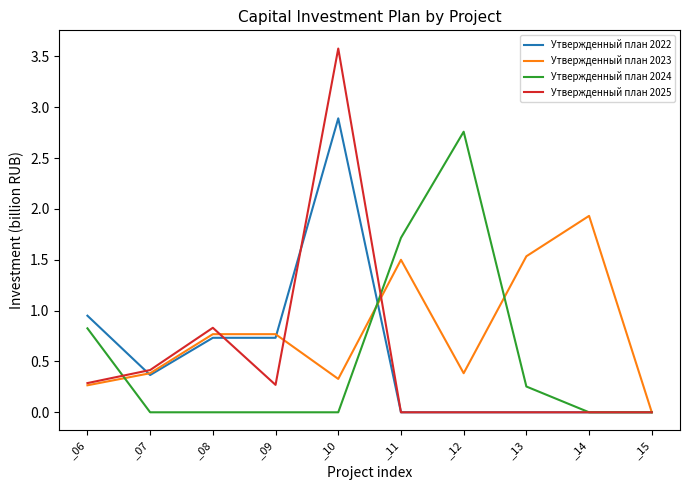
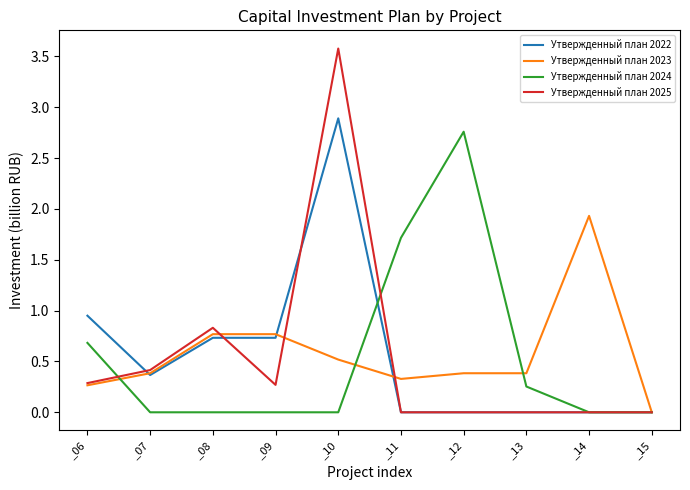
  {
    "Утвержденный план 2022": {
      "_06": 0.95,
      "_08": 0.73,
      "_09": 0.73,
      "_10": 2.89
    },
    "Утвержденный план 2023": {
      "_08": 0.77,
      "_09": 0.77,
-     "_10": 0.33,
-     "_11": 1.50,
+     "_10": 0.52,
+     "_11": 0.33,
      "_12": 0.38,
-     "_13": 1.53,
+     "_13": 0.38,
      "_14": 1.93
    },
    "Утвержденный план 2024": {
-     "_06": 0.83,
+     "_06": 0.68,
      "_07": 0.00,
      "_08": 0.00,
      "_09": 0.00,
      "_10": 0.00,
      "_11": 1.72,
      "_12": 2.76,
      "_13": 0.25
    },
    "Утвержденный план 2025": {
      "_07": 0.42,
      "_08": 0.83,
      "_09": 0.27,
      "_10": 3.58
    }
  }
